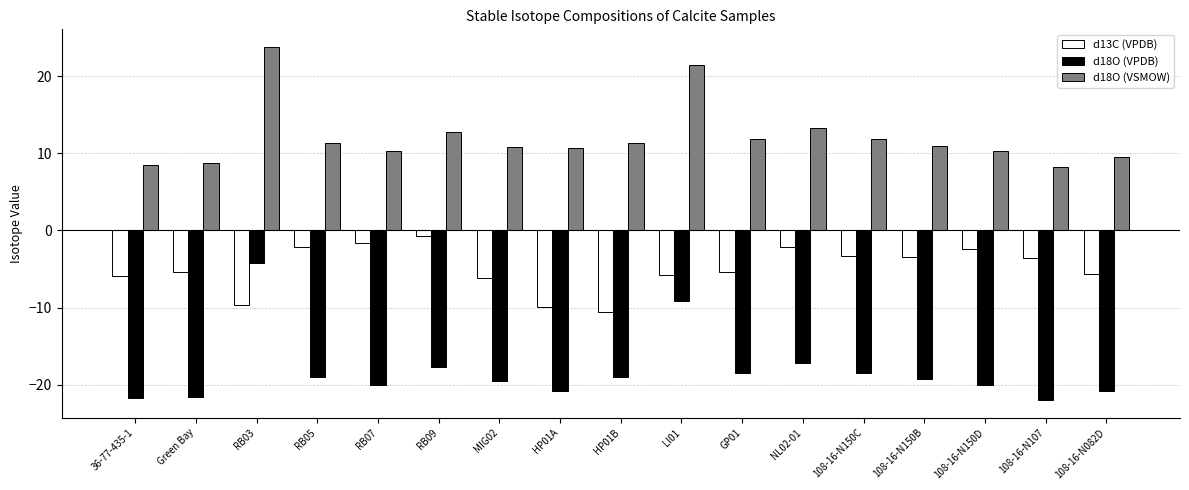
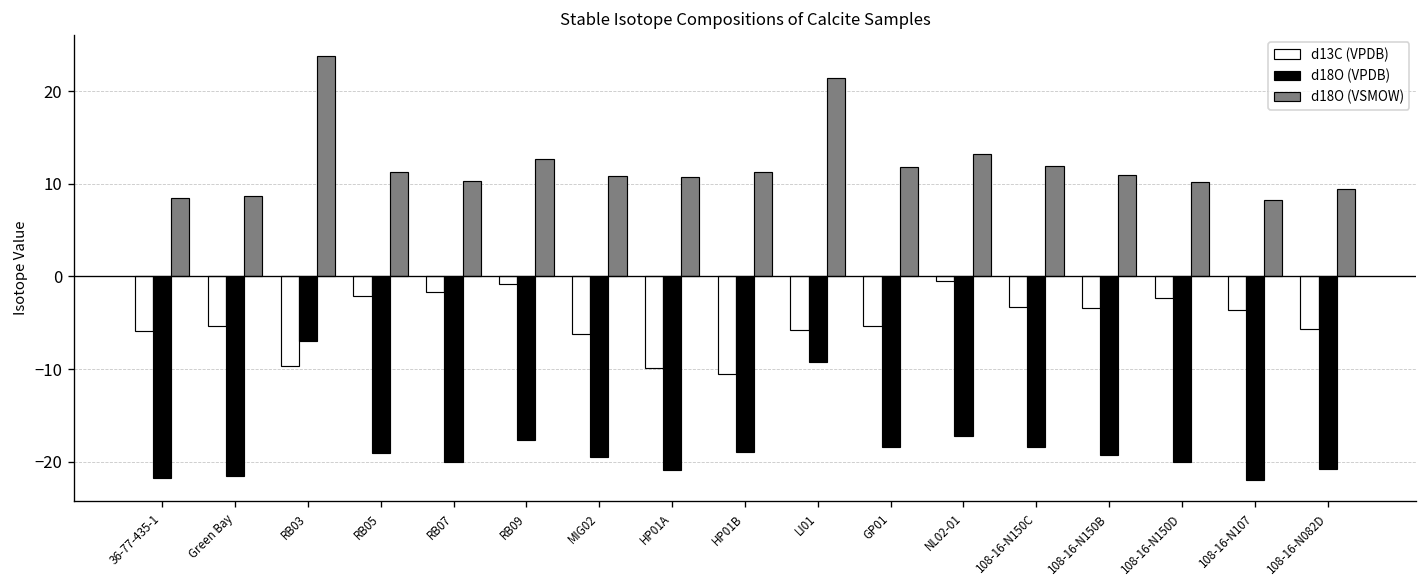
  {
    "d13C (VPDB)": {
      "36-77-435-1": -6,
      "Green Bay": -5,
      "RB03": -10,
      "RB05": -2,
      "RB07": -2,
      "RB09": -1,
      "MIG02": -6,
      "HP01A": -10,
      "HP01B": -11,
      "LI01": -6,
      "GP01": -5,
-     "NL02-01": -2,
+     "NL02-01": -1,
      "108-16-N150C": -3,
      "108-16-N150B": -3,
      "108-16-N150D": -2,
      "108-16-N107": -4,
      "108-16-N082D": -6
    },
    "d18O (VPDB)": {
      "36-77-435-1": -22,
      "Green Bay": -22,
-     "RB03": -4,
+     "RB03": -7,
      "RB05": -19,
      "RB07": -20,
      "RB09": -18,
      "MIG02": -19,
      "HP01A": -21,
      "HP01B": -19,
      "LI01": -9,
      "GP01": -18,
      "NL02-01": -17,
      "108-16-N150C": -18,
      "108-16-N150B": -19,
      "108-16-N150D": -20,
      "108-16-N107": -22,
      "108-16-N082D": -21
    },
    "d18O (VSMOW)": {
      "36-77-435-1": 9,
      "Green Bay": 9,
      "RB03": 24,
      "RB05": 11,
      "RB07": 10,
      "RB09": 13,
      "MIG02": 11,
      "HP01A": 11,
      "HP01B": 11,
      "LI01": 21,
      "GP01": 12,
      "NL02-01": 13,
      "108-16-N150C": 12,
      "108-16-N150B": 11,
      "108-16-N150D": 10,
      "108-16-N107": 8,
      "108-16-N082D": 9
    }
  }
